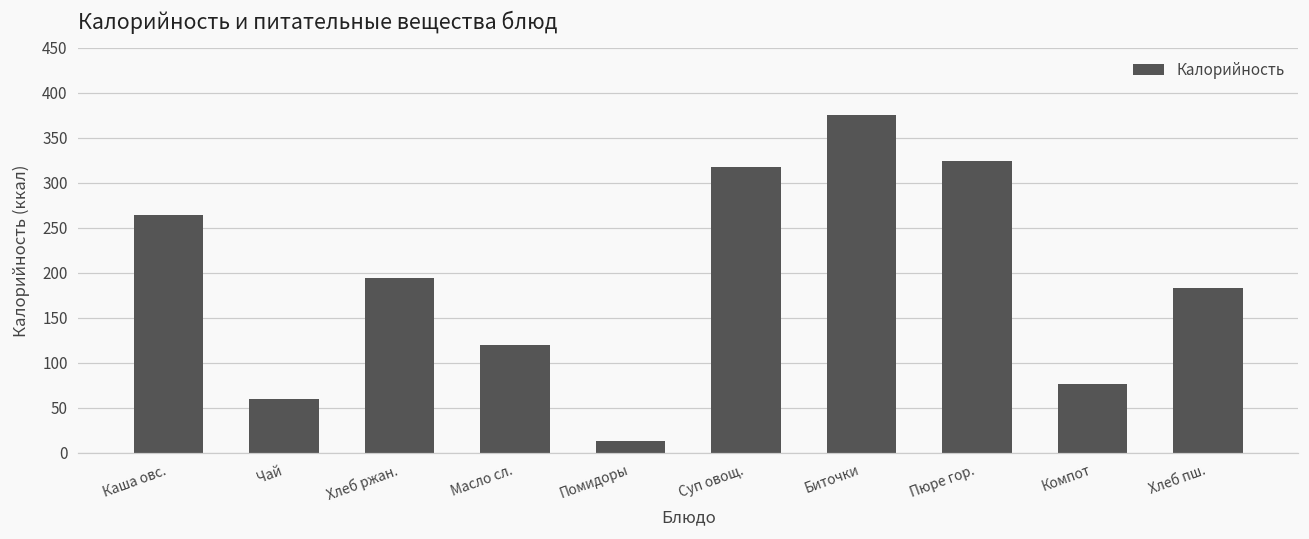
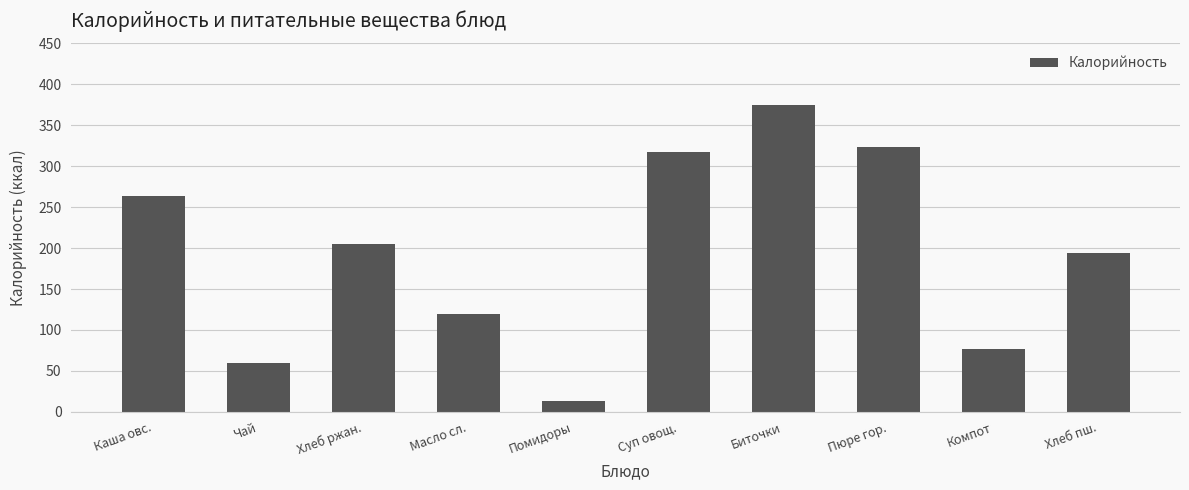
  {
    "Каша овс.": 260,
    "Чай": 60,
-   "Хлеб ржан.": 190,
+   "Хлеб ржан.": 210,
    "Масло сл.": 120,
    "Помидоры": 10,
    "Суп овощ.": 320,
    "Биточки": 380,
    "Пюре гор.": 320,
    "Компот": 80,
-   "Хлеб пш.": 180
+   "Хлеб пш.": 190
  }
